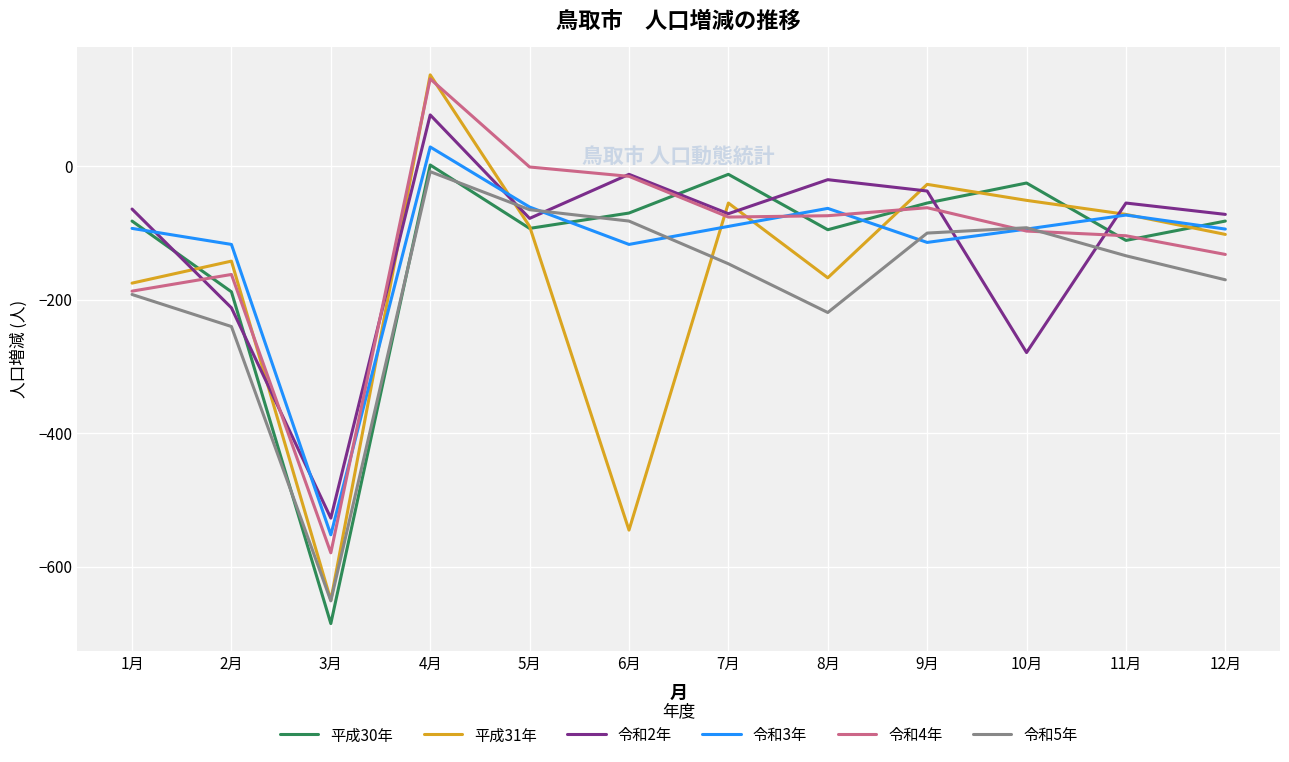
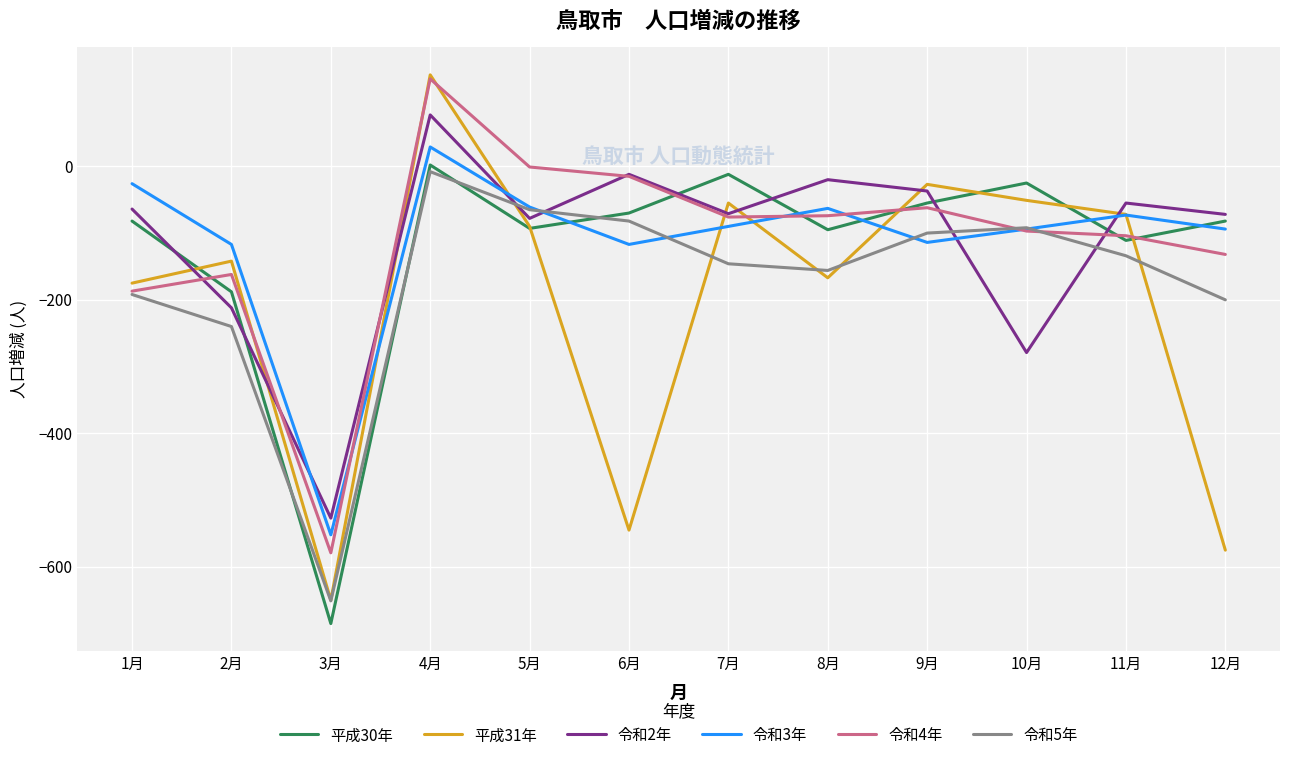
  {
    "平成30年": {
      "1月": -80,
      "2月": -190,
      "3月": -690,
      "4月": 0,
      "6月": -70,
      "7月": -10,
      "8月": -100,
      "9月": -60,
      "10月": -30,
      "11月": -110,
      "12月": -80
    },
    "平成31年": {
      "1月": -180,
      "2月": -140,
      "4月": 140,
      "6月": -550,
      "7月": -60,
      "8月": -170,
      "9月": -30,
      "10月": -50,
-     "12月": -100
+     "12月": -580
    },
    "令和2年": {
      "1月": -60,
      "2月": -210,
      "3月": -530,
      "4月": 80,
      "5月": -80,
      "7月": -70,
      "8月": -20,
      "9月": -40,
      "10月": -280,
      "11月": -60,
      "12月": -70
    },
    "令和3年": {
-     "1月": -90,
+     "1月": -30,
      "2月": -120,
      "3月": -550,
      "4月": 30,
      "5月": -60,
      "6月": -120,
      "7月": -90,
      "8月": -60,
      "9月": -110,
      "12月": -90
    },
    "令和4年": {
      "1月": -190,
      "2月": -160,
      "3月": -580,
      "4月": 130,
      "5月": 0,
      "7月": -80,
      "8月": -70,
      "9月": -60,
      "11月": -100,
      "12月": -130
    },
    "令和5年": {
      "1月": -190,
      "2月": -240,
      "4月": -10,
      "5月": -70,
      "6月": -80,
      "7月": -150,
-     "8月": -220,
+     "8月": -160,
      "9月": -100,
      "11月": -130,
-     "12月": -170
+     "12月": -200
    }
  }
